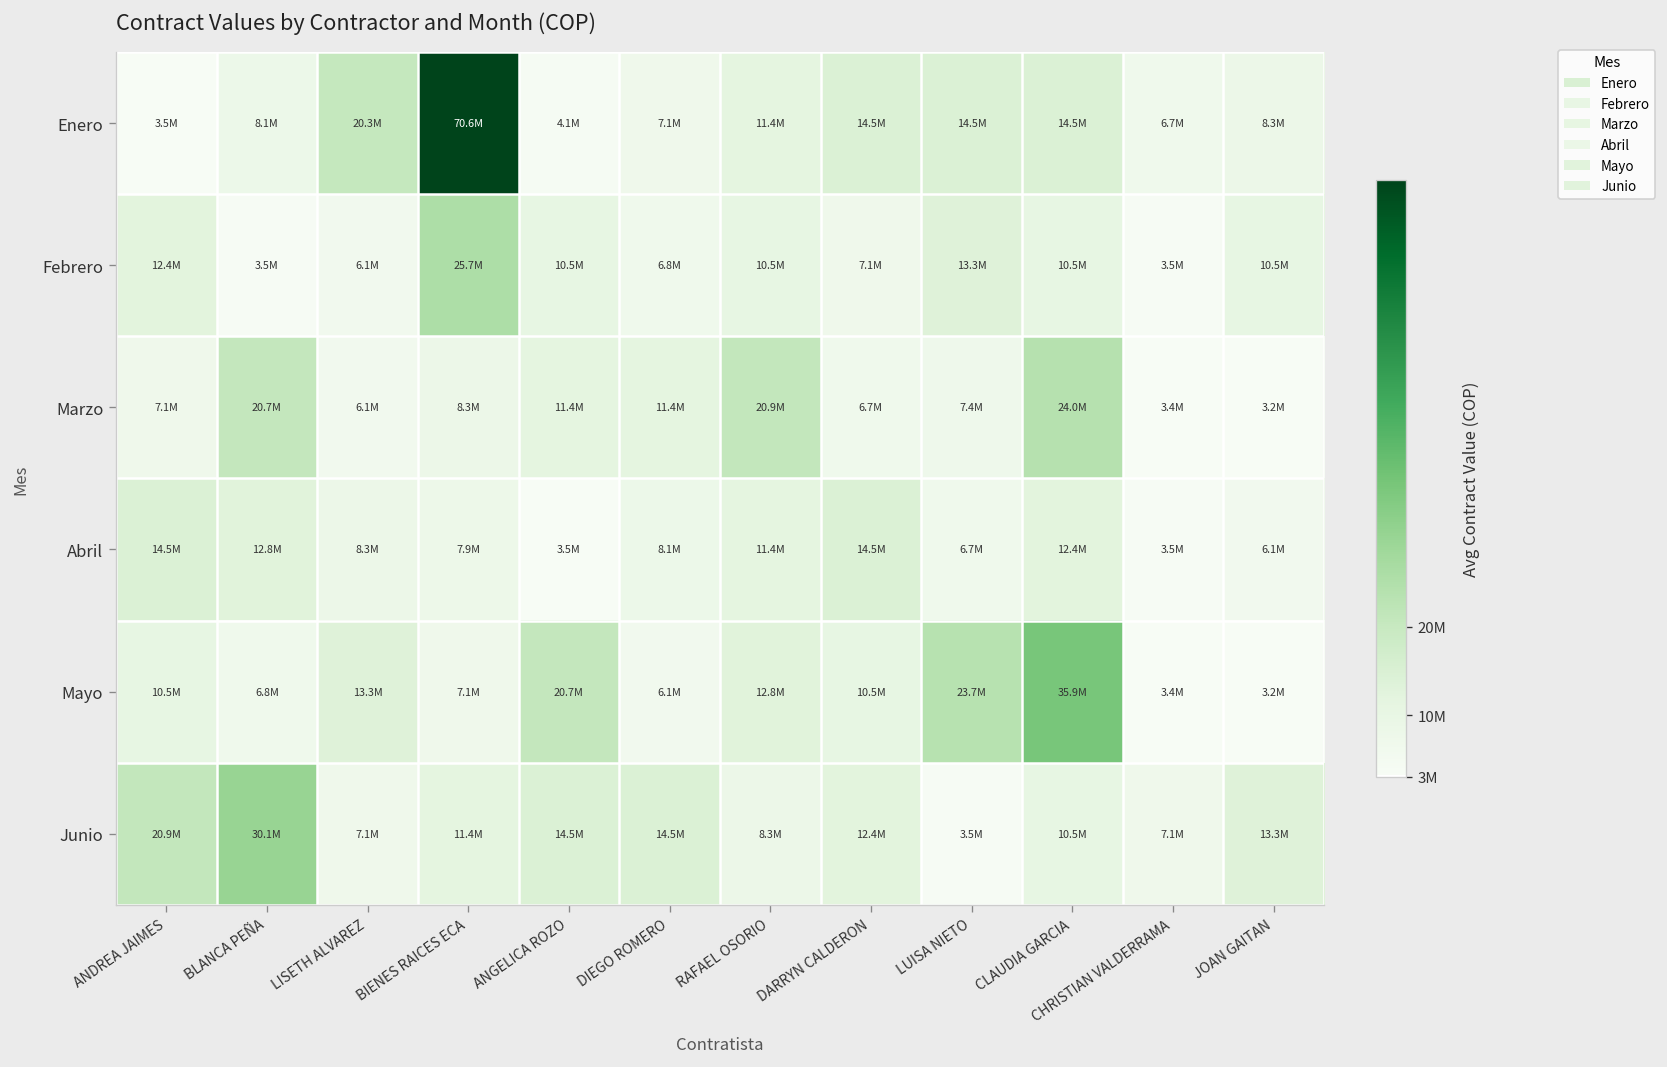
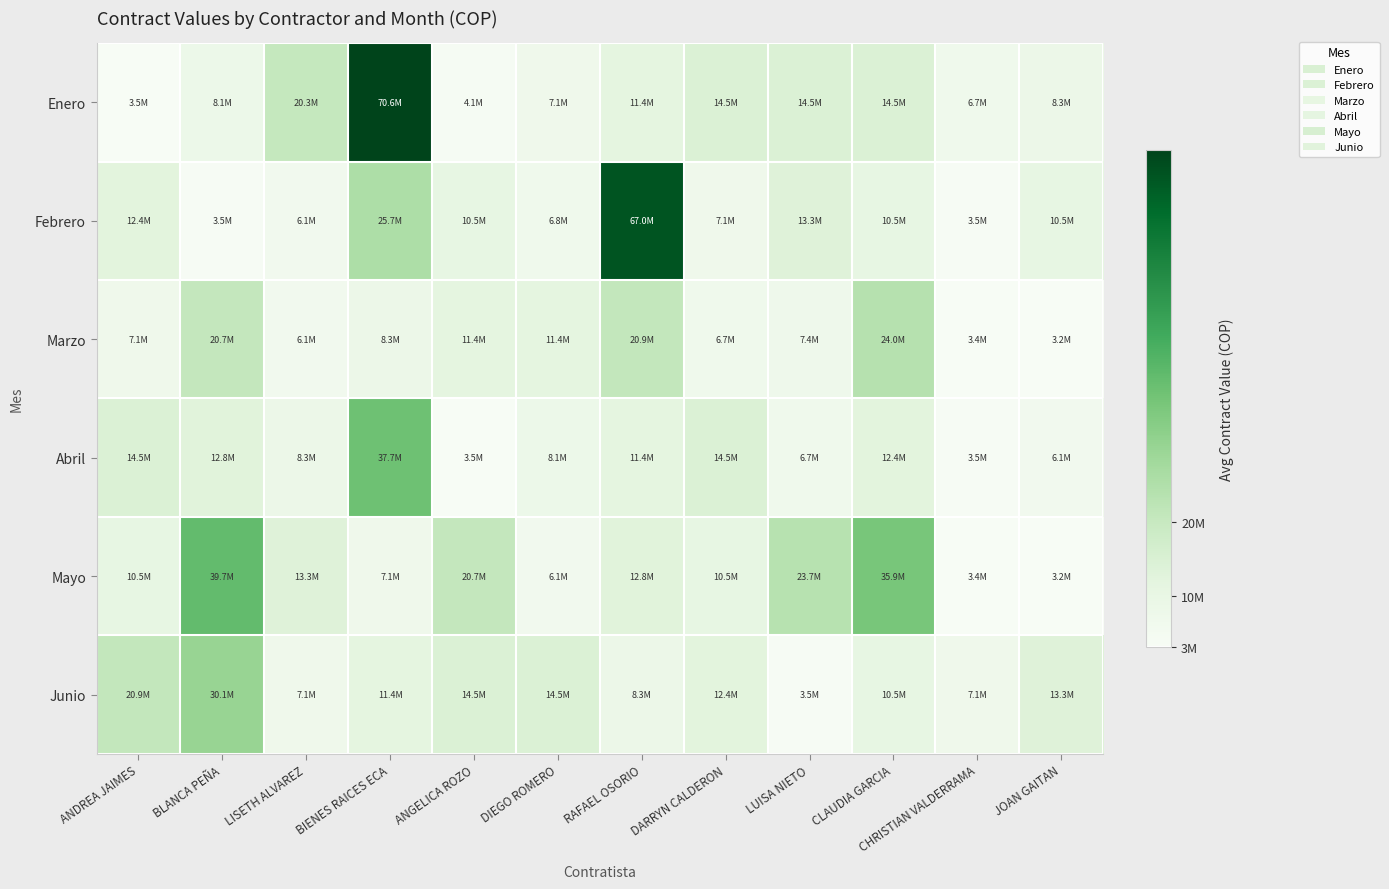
  {
    "Enero": {
      "ANDREA JAIMES": "3.5M",
      "BLANCA PEÑA": "8.1M",
      "LISETH ALVAREZ": "20.3M",
      "BIENES RAICES ECA": "70.6M",
      "ANGELICA ROZO": "4.1M",
      "DIEGO ROMERO": "7.1M",
      "RAFAEL OSORIO": "11.4M",
      "DARRYN CALDERON": "14.5M",
      "LUISA NIETO": "14.5M",
      "CLAUDIA GARCIA": "14.5M",
      "CHRISTIAN VALDERRAMA": "6.7M",
      "JOAN GAITAN": "8.3M"
    },
    "Febrero": {
      "ANDREA JAIMES": "12.4M",
      "BLANCA PEÑA": "3.5M",
      "LISETH ALVAREZ": "6.1M",
      "BIENES RAICES ECA": "25.7M",
      "ANGELICA ROZO": "10.5M",
      "DIEGO ROMERO": "6.8M",
-     "RAFAEL OSORIO": "10.5M",
+     "RAFAEL OSORIO": "67.0M",
      "DARRYN CALDERON": "7.1M",
      "LUISA NIETO": "13.3M",
      "CLAUDIA GARCIA": "10.5M",
      "CHRISTIAN VALDERRAMA": "3.5M",
      "JOAN GAITAN": "10.5M"
    },
    "Marzo": {
      "ANDREA JAIMES": "7.1M",
      "BLANCA PEÑA": "20.7M",
      "LISETH ALVAREZ": "6.1M",
      "BIENES RAICES ECA": "8.3M",
      "ANGELICA ROZO": "11.4M",
      "DIEGO ROMERO": "11.4M",
      "RAFAEL OSORIO": "20.9M",
      "DARRYN CALDERON": "6.7M",
      "LUISA NIETO": "7.4M",
      "CLAUDIA GARCIA": "24.0M",
      "CHRISTIAN VALDERRAMA": "3.4M",
      "JOAN GAITAN": "3.2M"
    },
    "Abril": {
      "ANDREA JAIMES": "14.5M",
      "BLANCA PEÑA": "12.8M",
      "LISETH ALVAREZ": "8.3M",
-     "BIENES RAICES ECA": "7.9M",
+     "BIENES RAICES ECA": "37.7M",
      "ANGELICA ROZO": "3.5M",
      "DIEGO ROMERO": "8.1M",
      "RAFAEL OSORIO": "11.4M",
      "DARRYN CALDERON": "14.5M",
      "LUISA NIETO": "6.7M",
      "CLAUDIA GARCIA": "12.4M",
      "CHRISTIAN VALDERRAMA": "3.5M",
      "JOAN GAITAN": "6.1M"
    },
    "Mayo": {
      "ANDREA JAIMES": "10.5M",
-     "BLANCA PEÑA": "6.8M",
+     "BLANCA PEÑA": "39.7M",
      "LISETH ALVAREZ": "13.3M",
      "BIENES RAICES ECA": "7.1M",
      "ANGELICA ROZO": "20.7M",
      "DIEGO ROMERO": "6.1M",
      "RAFAEL OSORIO": "12.8M",
      "DARRYN CALDERON": "10.5M",
      "LUISA NIETO": "23.7M",
      "CLAUDIA GARCIA": "35.9M",
      "CHRISTIAN VALDERRAMA": "3.4M",
      "JOAN GAITAN": "3.2M"
    },
    "Junio": {
      "ANDREA JAIMES": "20.9M",
      "BLANCA PEÑA": "30.1M",
      "LISETH ALVAREZ": "7.1M",
      "BIENES RAICES ECA": "11.4M",
      "ANGELICA ROZO": "14.5M",
      "DIEGO ROMERO": "14.5M",
      "RAFAEL OSORIO": "8.3M",
      "DARRYN CALDERON": "12.4M",
      "LUISA NIETO": "3.5M",
      "CLAUDIA GARCIA": "10.5M",
      "CHRISTIAN VALDERRAMA": "7.1M",
      "JOAN GAITAN": "13.3M"
    }
  }
